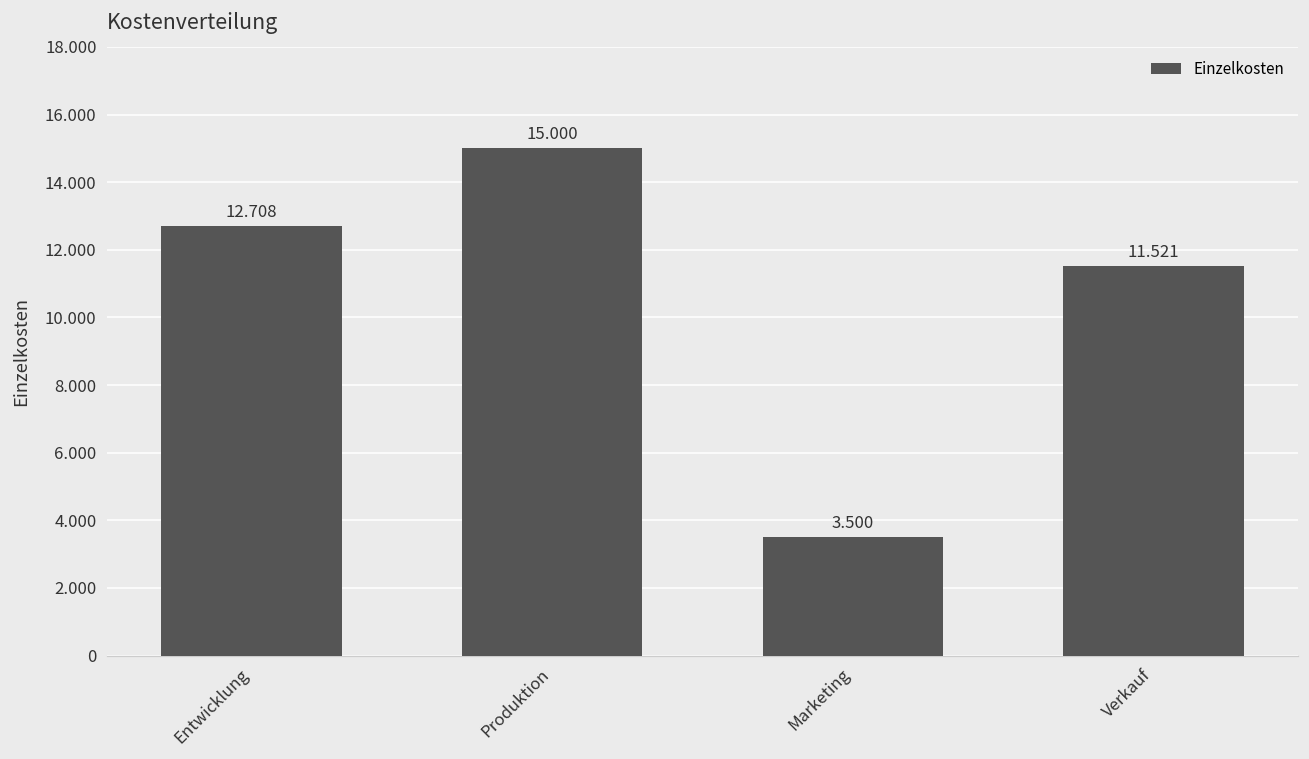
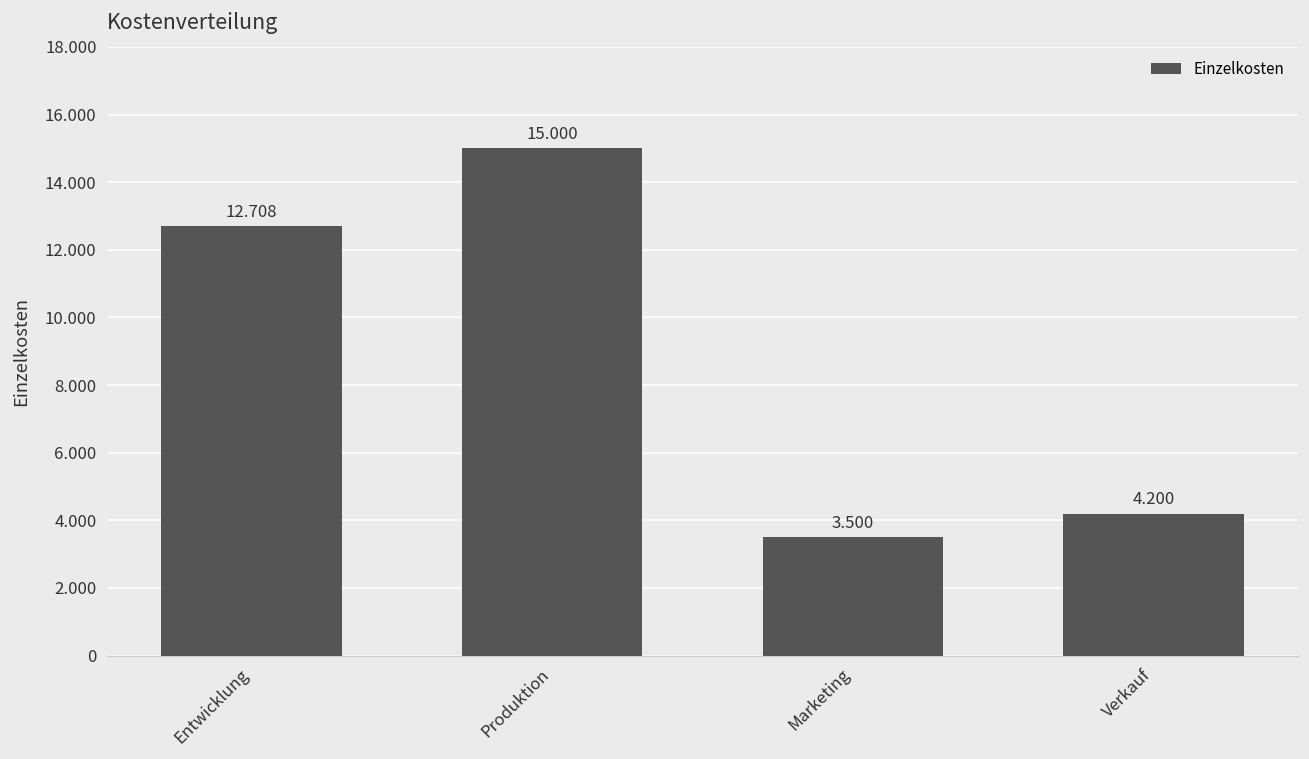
  {
-   "Verkauf": 11.521
+   "Verkauf": 4.200
  }
